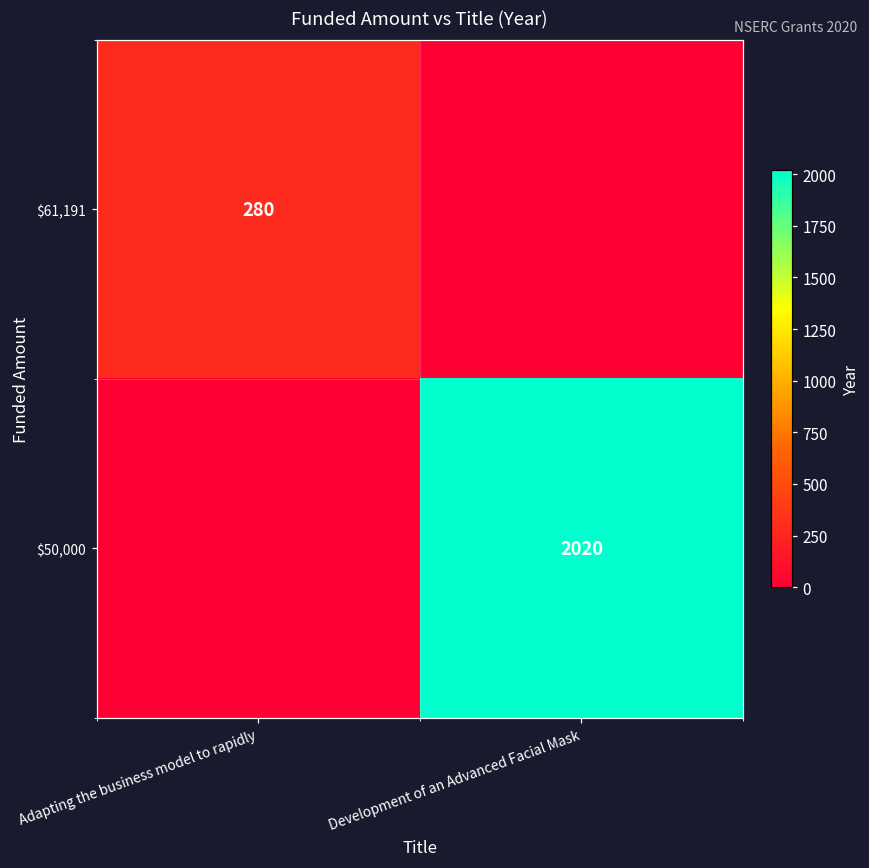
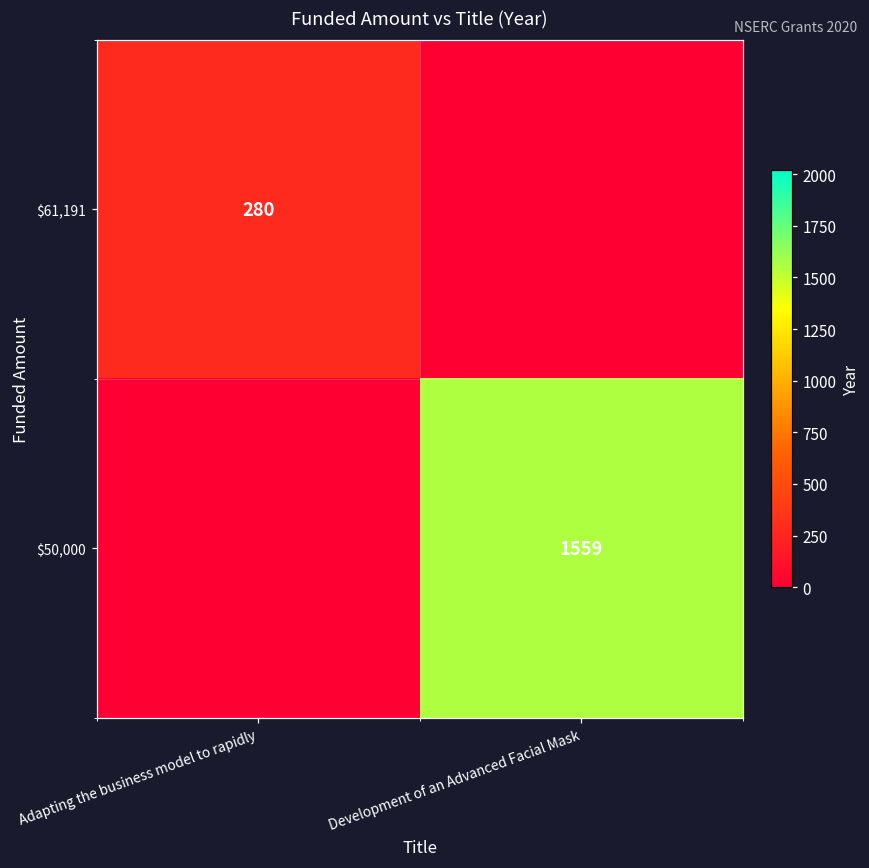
  {
    "$61,191": {
      "Adapting the business model to rapidly": 280
    },
    "$50,000": {
-     "Development of an Advanced Facial Mask": 2020
+     "Development of an Advanced Facial Mask": 1559
    }
  }
